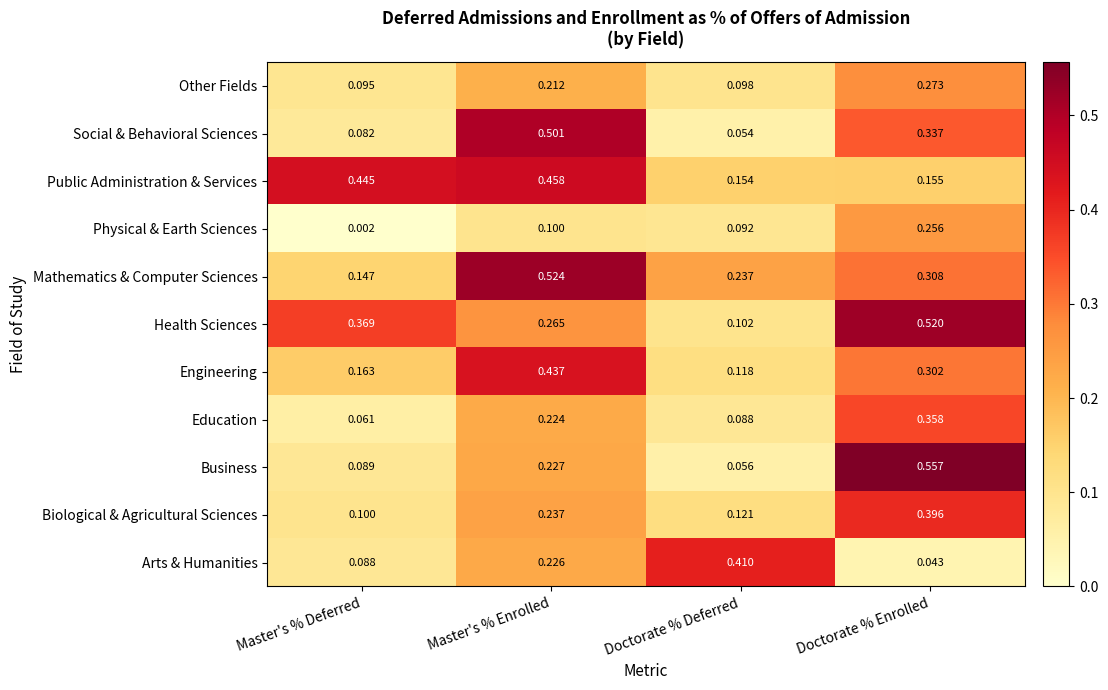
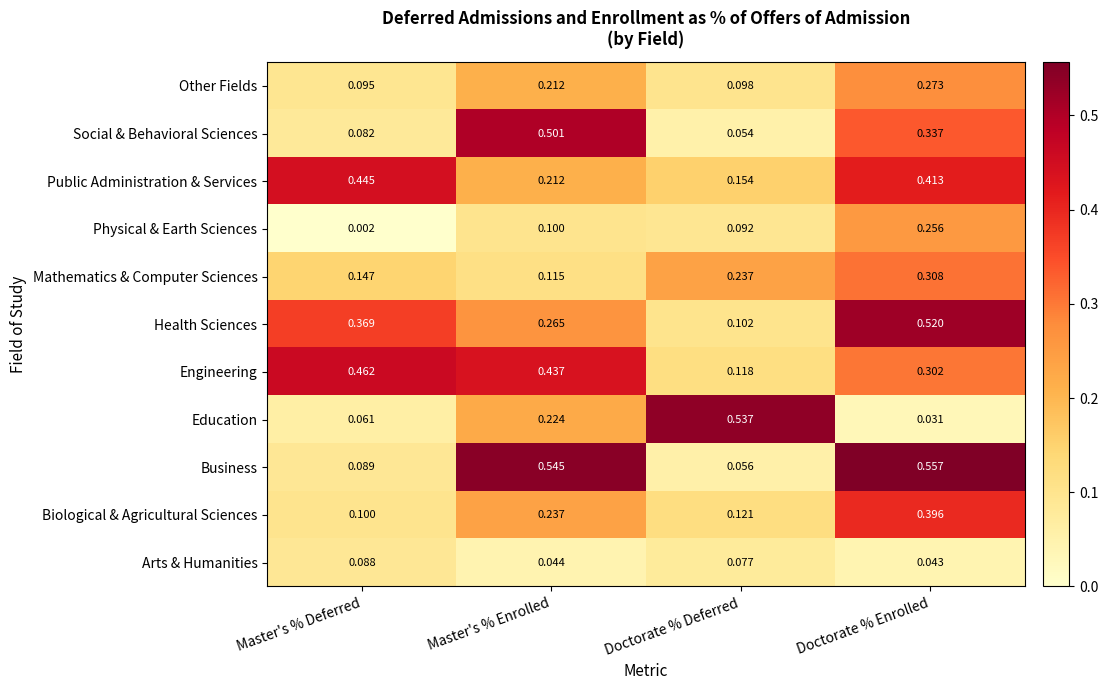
  {
    "Other Fields": {
      "Master's % Deferred": 0.095,
      "Master's % Enrolled": 0.212,
      "Doctorate % Deferred": 0.098,
      "Doctorate % Enrolled": 0.273
    },
    "Social & Behavioral Sciences": {
      "Master's % Deferred": 0.082,
      "Master's % Enrolled": 0.501,
      "Doctorate % Deferred": 0.054,
      "Doctorate % Enrolled": 0.337
    },
    "Public Administration & Services": {
      "Master's % Deferred": 0.445,
-     "Master's % Enrolled": 0.458,
+     "Master's % Enrolled": 0.212,
      "Doctorate % Deferred": 0.154,
-     "Doctorate % Enrolled": 0.155
+     "Doctorate % Enrolled": 0.413
    },
    "Physical & Earth Sciences": {
      "Master's % Deferred": 0.002,
      "Master's % Enrolled": 0.100,
      "Doctorate % Deferred": 0.092,
      "Doctorate % Enrolled": 0.256
    },
    "Mathematics & Computer Sciences": {
      "Master's % Deferred": 0.147,
-     "Master's % Enrolled": 0.524,
+     "Master's % Enrolled": 0.115,
      "Doctorate % Deferred": 0.237,
      "Doctorate % Enrolled": 0.308
    },
    "Health Sciences": {
      "Master's % Deferred": 0.369,
      "Master's % Enrolled": 0.265,
      "Doctorate % Deferred": 0.102,
      "Doctorate % Enrolled": 0.520
    },
    "Engineering": {
-     "Master's % Deferred": 0.163,
+     "Master's % Deferred": 0.462,
      "Master's % Enrolled": 0.437,
      "Doctorate % Deferred": 0.118,
      "Doctorate % Enrolled": 0.302
    },
    "Education": {
      "Master's % Deferred": 0.061,
      "Master's % Enrolled": 0.224,
-     "Doctorate % Deferred": 0.088,
-     "Doctorate % Enrolled": 0.358
+     "Doctorate % Deferred": 0.537,
+     "Doctorate % Enrolled": 0.031
    },
    "Business": {
      "Master's % Deferred": 0.089,
-     "Master's % Enrolled": 0.227,
+     "Master's % Enrolled": 0.545,
      "Doctorate % Deferred": 0.056,
      "Doctorate % Enrolled": 0.557
    },
    "Biological & Agricultural Sciences": {
      "Master's % Deferred": 0.100,
      "Master's % Enrolled": 0.237,
      "Doctorate % Deferred": 0.121,
      "Doctorate % Enrolled": 0.396
    },
    "Arts & Humanities": {
      "Master's % Deferred": 0.088,
-     "Master's % Enrolled": 0.226,
-     "Doctorate % Deferred": 0.410,
+     "Master's % Enrolled": 0.044,
+     "Doctorate % Deferred": 0.077,
      "Doctorate % Enrolled": 0.043
    }
  }
